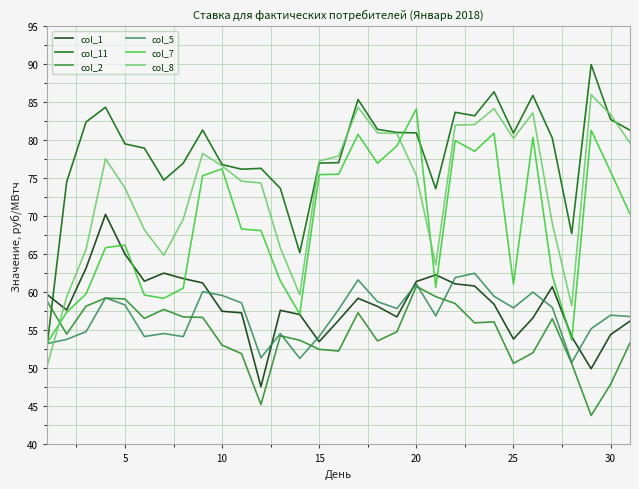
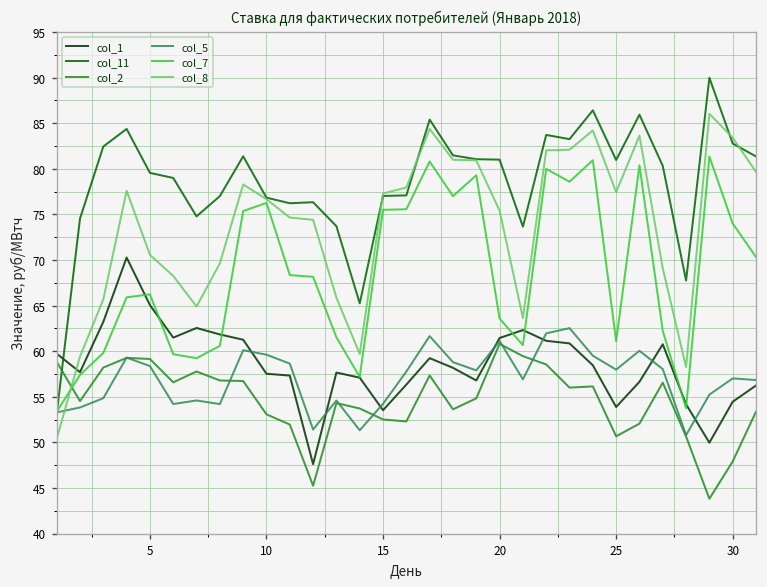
  {
    "col_7": {
      "5": 66,
      "10": 76,
      "15": 76,
-     "20": 84,
+     "20": 64,
      "25": 61,
-     "30": 76
+     "30": 74
    },
    "col_8": {
-     "5": 74,
+     "5": 71,
      "20": 75,
-     "25": 80,
+     "25": 77,
      "30": 83
    }
  }
